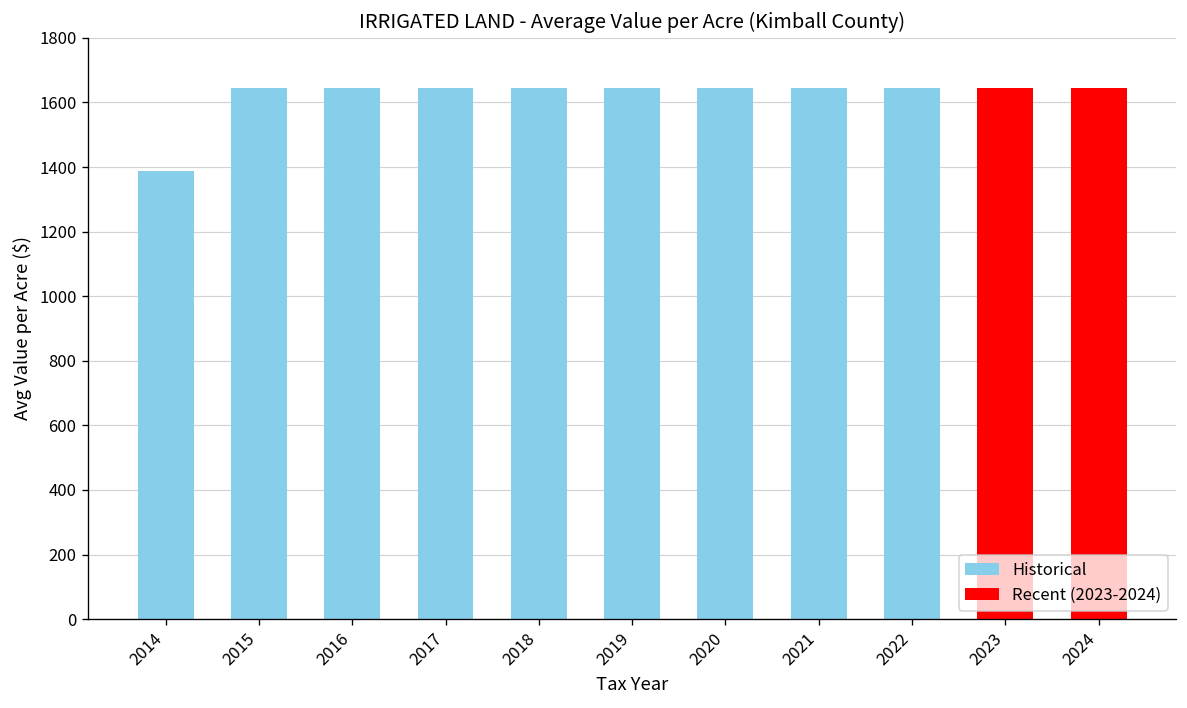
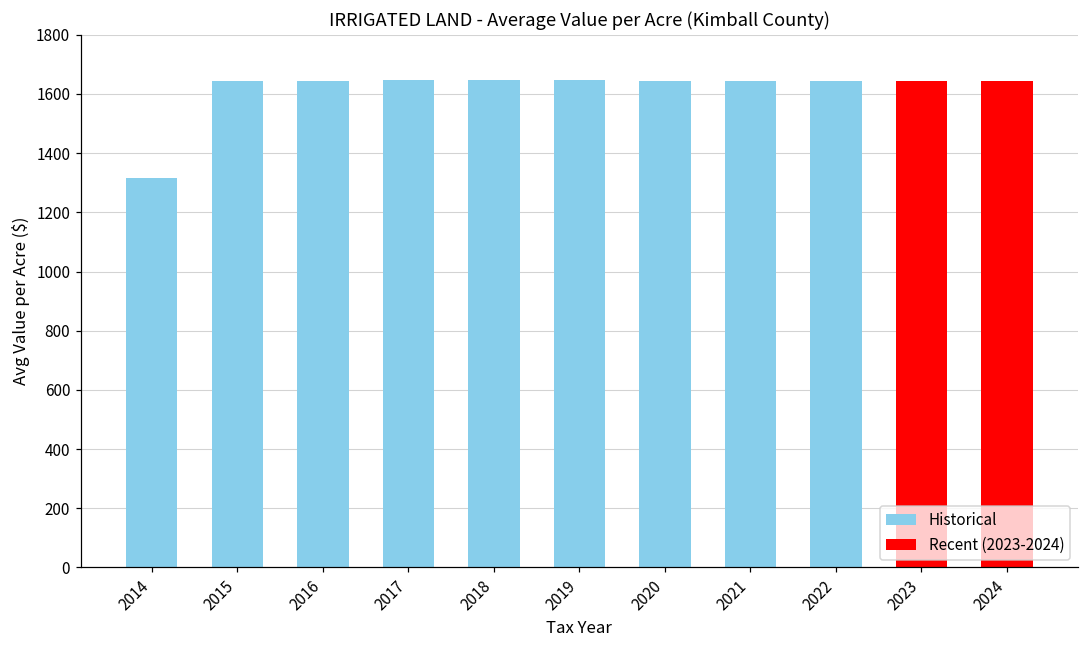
  {
-   "2014": 1390,
+   "2014": 1320,
    "2015": 1650,
    "2016": 1650,
    "2017": 1650,
    "2018": 1650,
    "2019": 1650,
    "2020": 1640,
    "2021": 1640,
    "2022": 1640,
    "2023": 1640,
    "2024": 1640
  }
